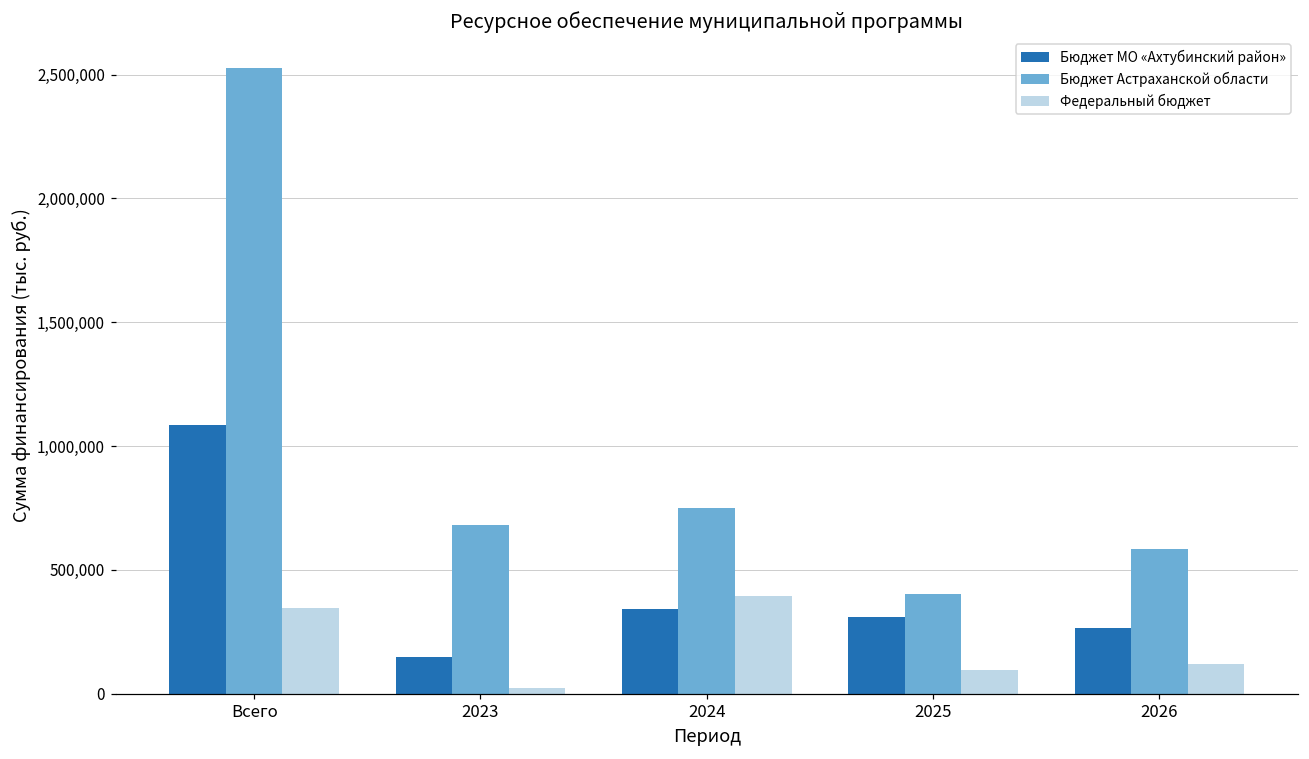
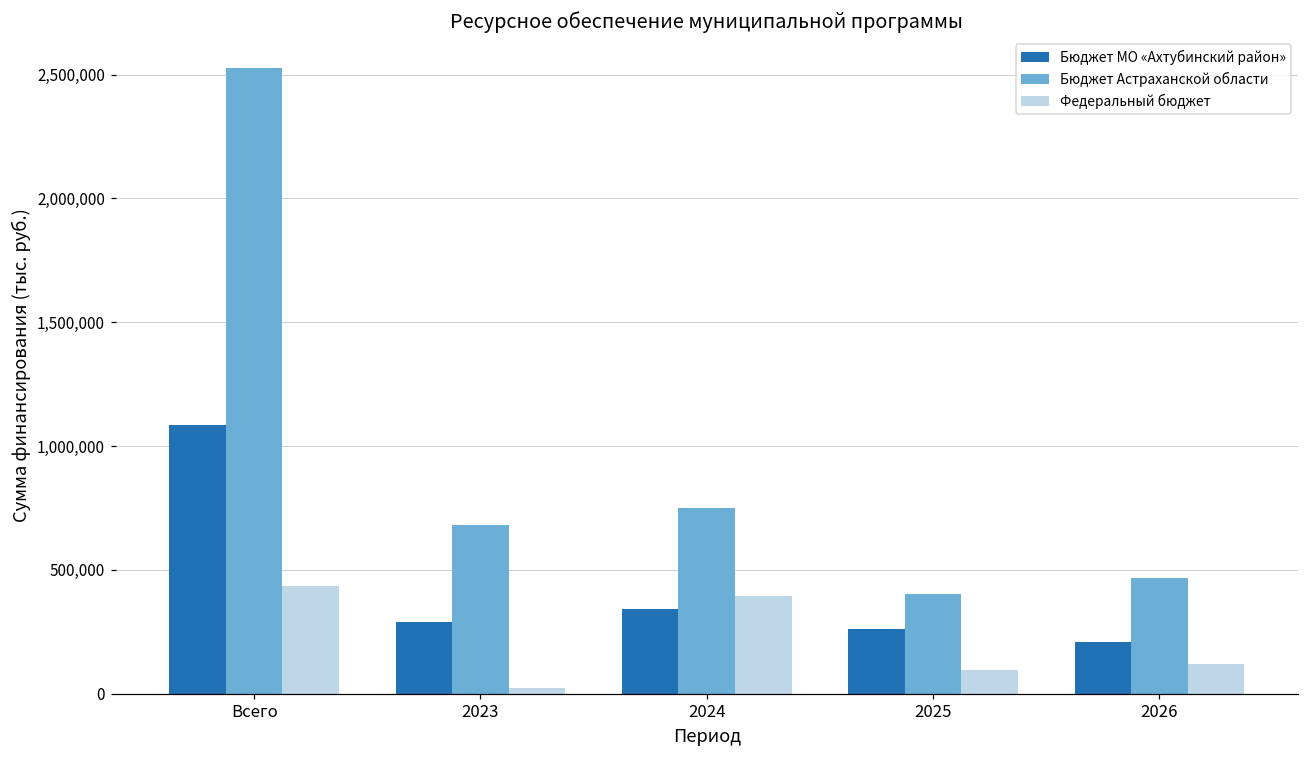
  {
    "Бюджет МО «Ахтубинский район»": {
      "Всего": "1,090,000",
-     "2023": "150,000",
+     "2023": "290,000",
      "2024": "340,000",
-     "2025": "310,000",
-     "2026": "260,000"
+     "2025": "260,000",
+     "2026": "210,000"
    },
    "Бюджет Астраханской области": {
      "Всего": "2,530,000",
      "2023": "680,000",
      "2024": "750,000",
      "2025": "400,000",
-     "2026": "580,000"
+     "2026": "470,000"
    },
    "Федеральный бюджет": {
-     "Всего": "340,000",
+     "Всего": "440,000",
      "2023": "20,000",
      "2024": "390,000",
      "2025": "100,000",
      "2026": "120,000"
    }
  }
